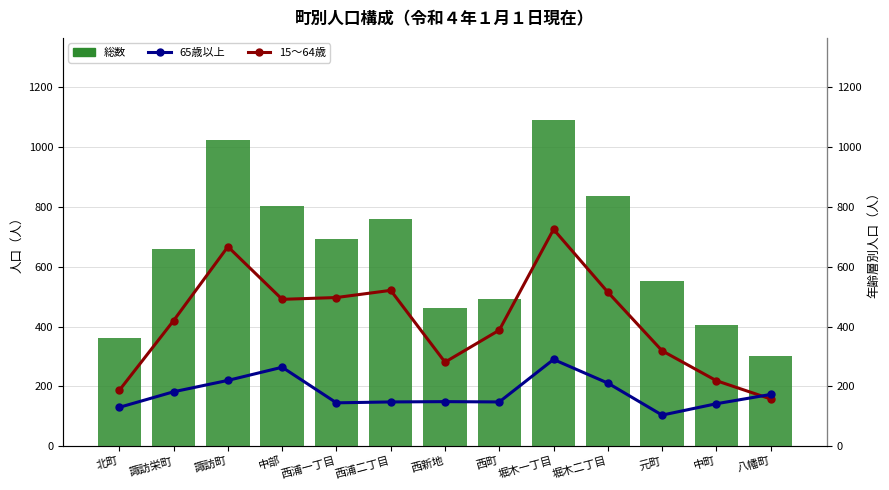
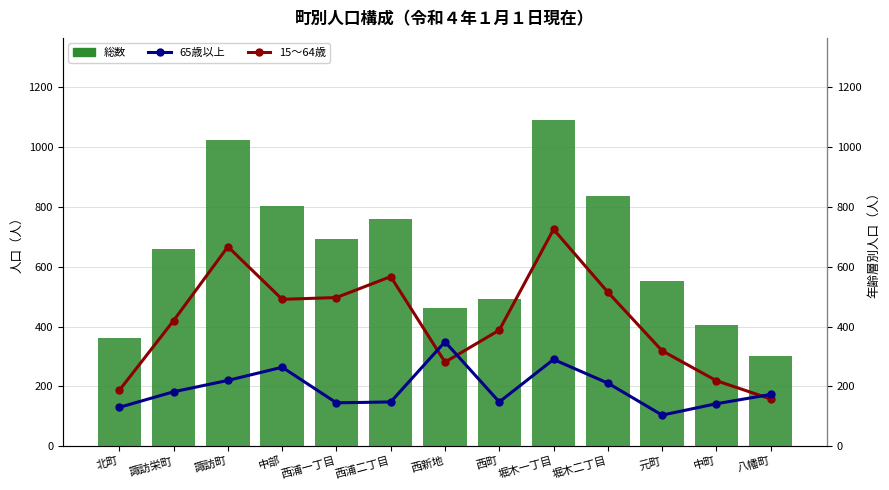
  {
    "総数": {
      "北町": 360,
      "諏訪栄町": 660,
      "諏訪町": 1020,
      "中部": 800,
      "西浦一丁目": 690,
      "西浦二丁目": 760,
      "西新地": 460,
      "西町": 490,
      "堀木一丁目": 1090,
      "堀木二丁目": 840,
      "元町": 550,
      "中町": 410,
      "八幡町": 300
    },
    "15～64歳": {
      "北町": 190,
      "諏訪栄町": 420,
      "諏訪町": 670,
      "中部": 490,
      "西浦一丁目": 500,
-     "西浦二丁目": 520,
+     "西浦二丁目": 570,
      "西新地": 280,
      "西町": 390,
      "堀木一丁目": 730,
      "堀木二丁目": 520,
      "元町": 320,
      "中町": 220,
      "八幡町": 160
    },
    "65歳以上": {
      "北町": 130,
      "諏訪栄町": 180,
      "諏訪町": 220,
      "中部": 260,
      "西浦一丁目": 150,
      "西浦二丁目": 150,
-     "西新地": 150,
+     "西新地": 350,
      "西町": 150,
      "堀木一丁目": 290,
      "堀木二丁目": 210,
      "元町": 100,
      "中町": 140,
      "八幡町": 170
    }
  }
